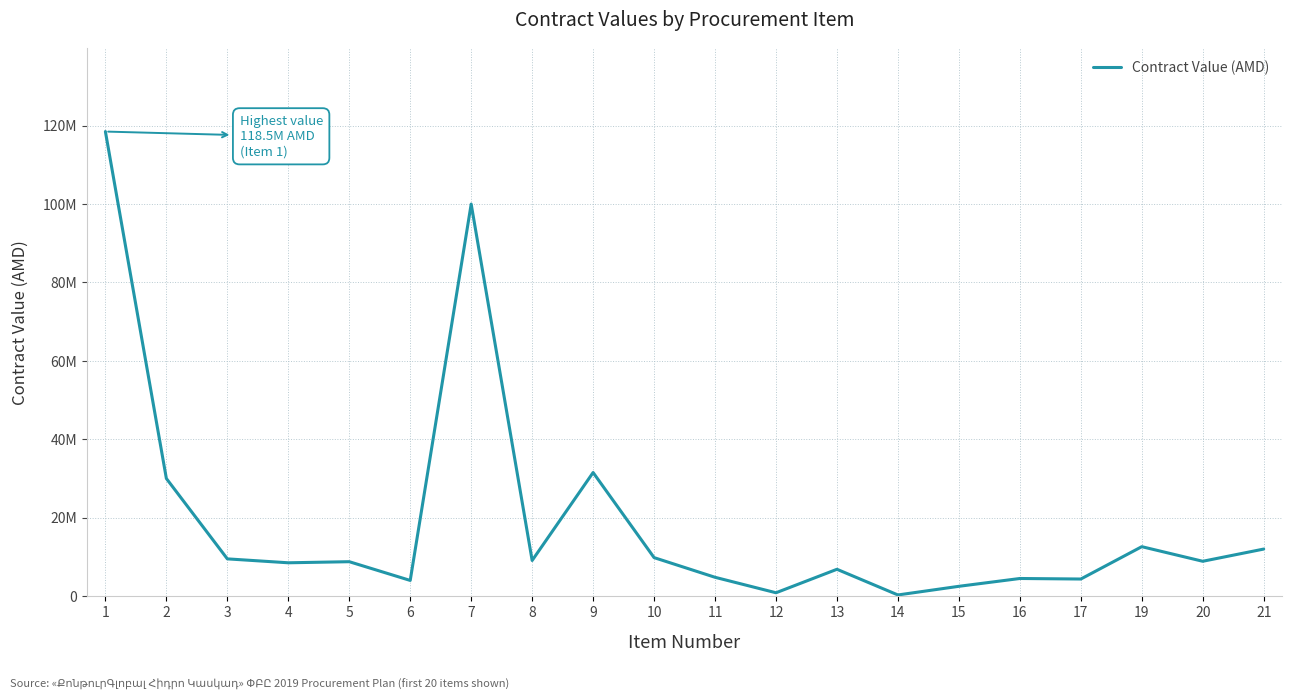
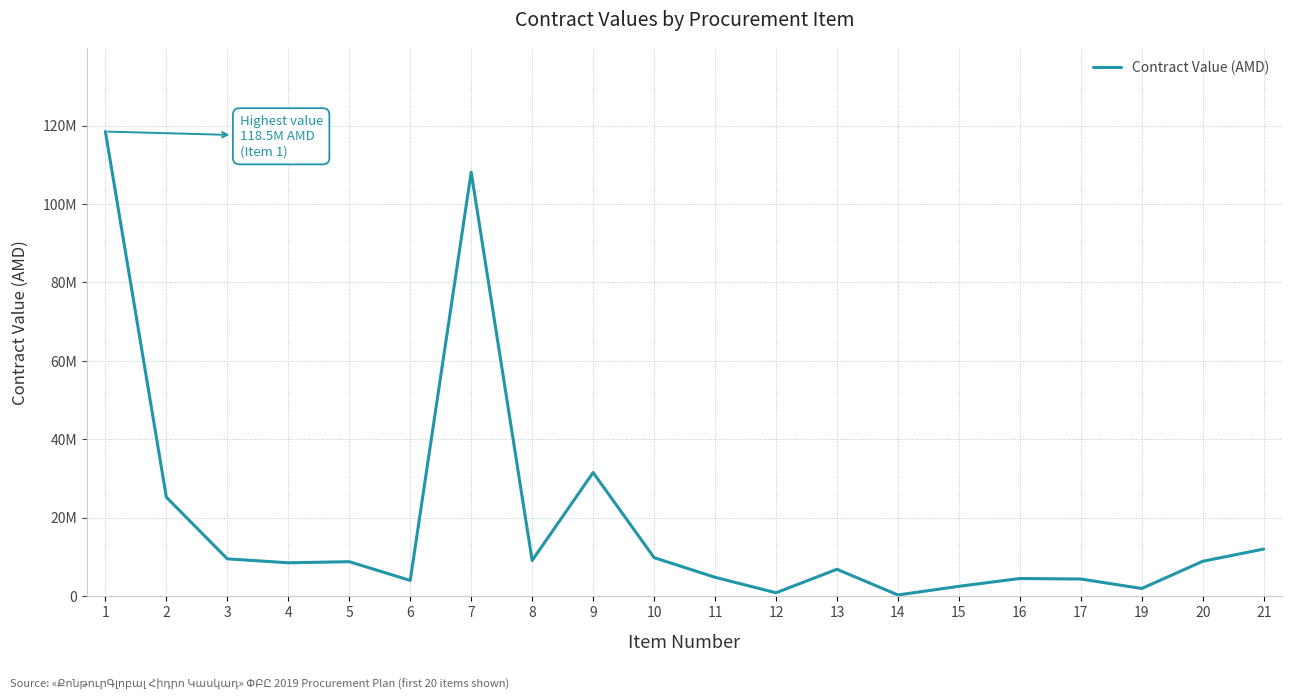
  {
-   "2": 30000000,
+   "2": 25000000,
    "3": 10000000,
    "4": 9000000,
    "5": 9000000,
    "6": 4000000,
-   "7": 100000000,
+   "7": 108000000,
    "8": 9000000,
    "9": 32000000,
    "10": 10000000,
    "11": 5000000,
    "12": 1000000,
    "13": 7000000,
    "14": 0,
    "15": 3000000,
    "16": 4000000,
    "17": 4000000,
-   "19": 13000000,
+   "19": 2000000,
    "20": 9000000,
    "21": 12000000
  }
